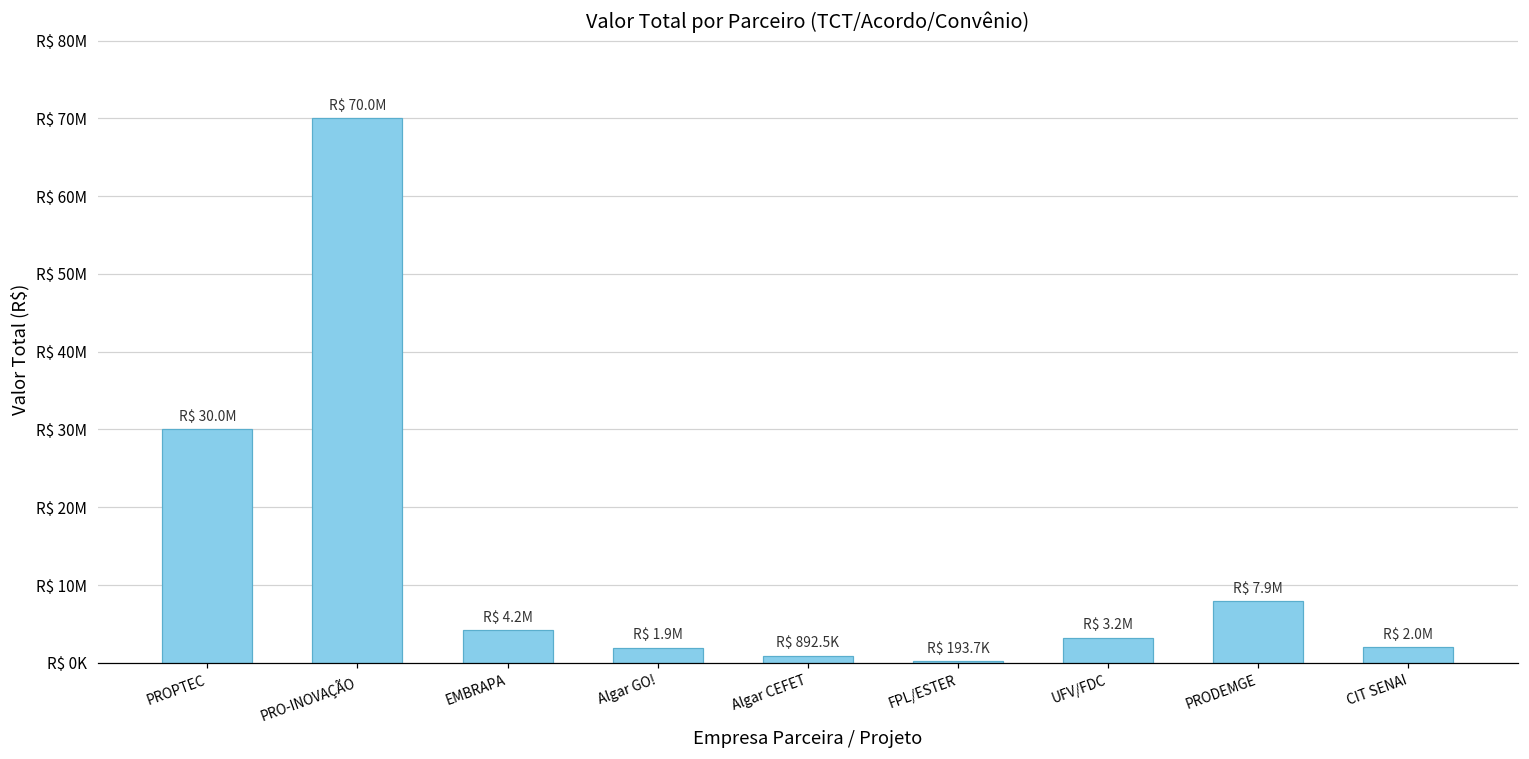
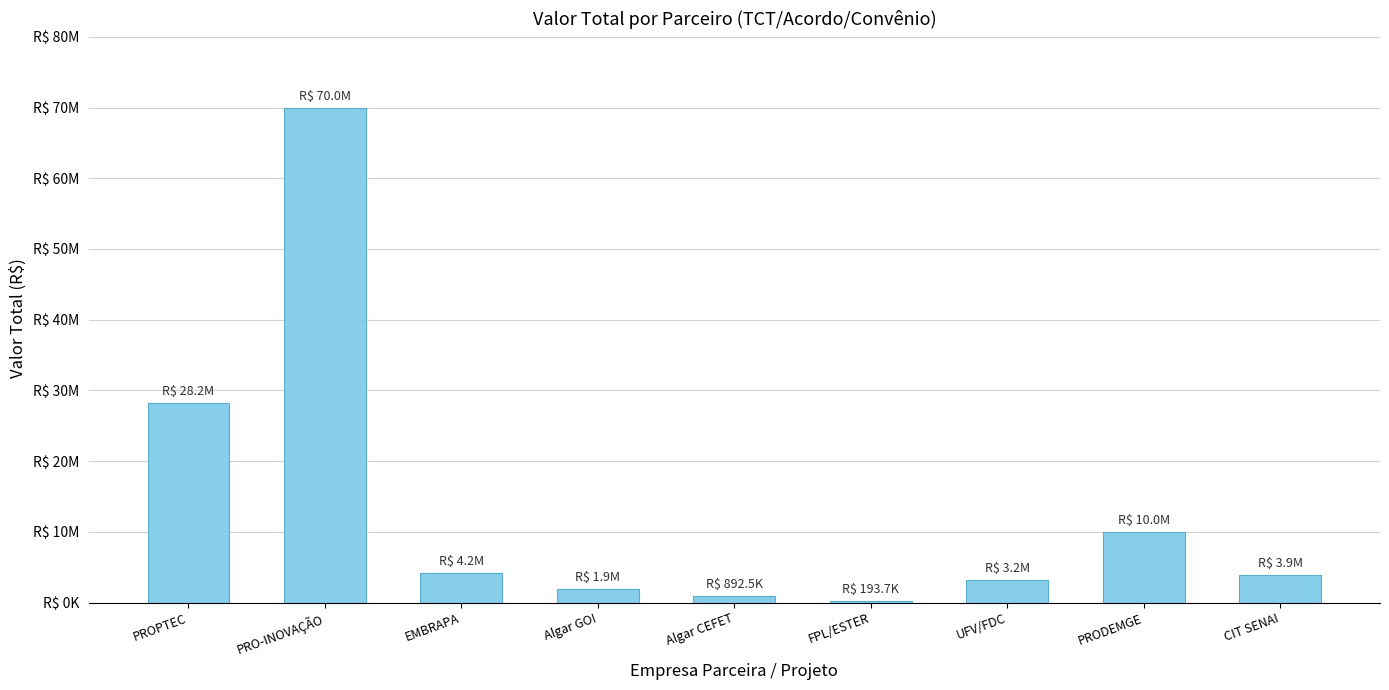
  {
-   "PROPTEC": "30.0M",
+   "PROPTEC": "28.2M",
    "PRO-INOVAÇÃO": "70.0M",
    "EMBRAPA": "4.2M",
    "Algar GO!": "1.9M",
    "Algar CEFET": "892.5K",
    "FPL/ESTER": "193.7K",
    "UFV/FDC": "3.2M",
-   "PRODEMGE": "7.9M",
-   "CIT SENAI": "2.0M"
+   "PRODEMGE": "10.0M",
+   "CIT SENAI": "3.9M"
  }
